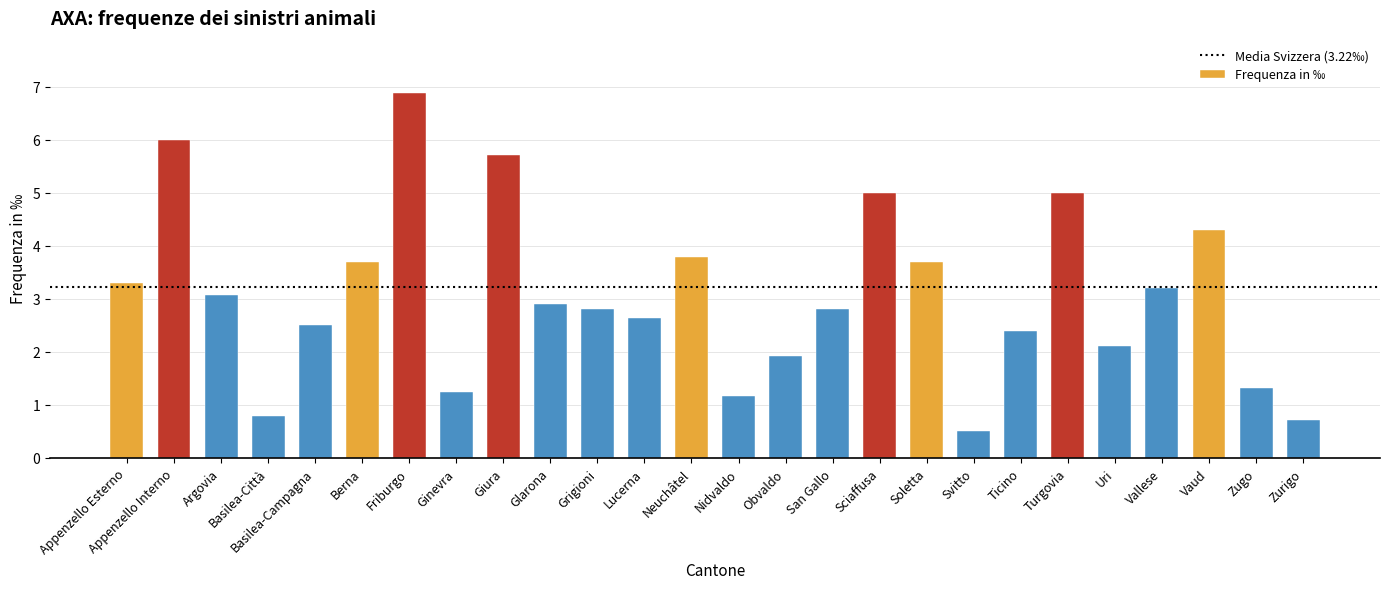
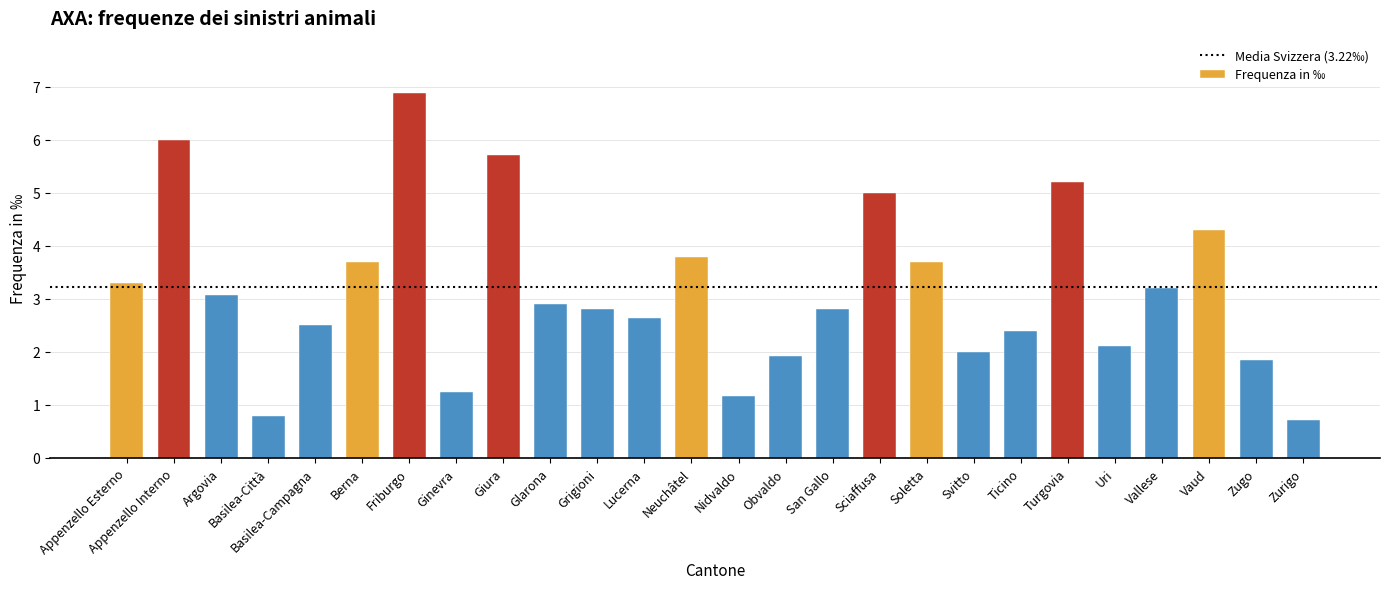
  {
    "Appenzello Esterno": 3.3,
    "Appenzello Interno": 6.0,
    "Argovia": 3.1,
    "Basilea-Città": 0.8,
    "Basilea-Campagna": 2.5,
    "Berna": 3.7,
    "Friburgo": 6.9,
    "Ginevra": 1.2,
    "Giura": 5.7,
    "Glarona": 2.9,
    "Grigioni": 2.8,
    "Lucerna": 2.6,
    "Neuchâtel": 3.8,
    "Nidvaldo": 1.2,
    "Obvaldo": 1.9,
    "San Gallo": 2.8,
    "Sciaffusa": 5.0,
    "Soletta": 3.7,
-   "Svitto": 0.5,
+   "Svitto": 2.0,
    "Ticino": 2.4,
-   "Turgovia": 5.0,
+   "Turgovia": 5.2,
    "Uri": 2.1,
    "Vallese": 3.2,
    "Vaud": 4.3,
-   "Zugo": 1.3,
+   "Zugo": 1.8,
    "Zurigo": 0.7
  }
